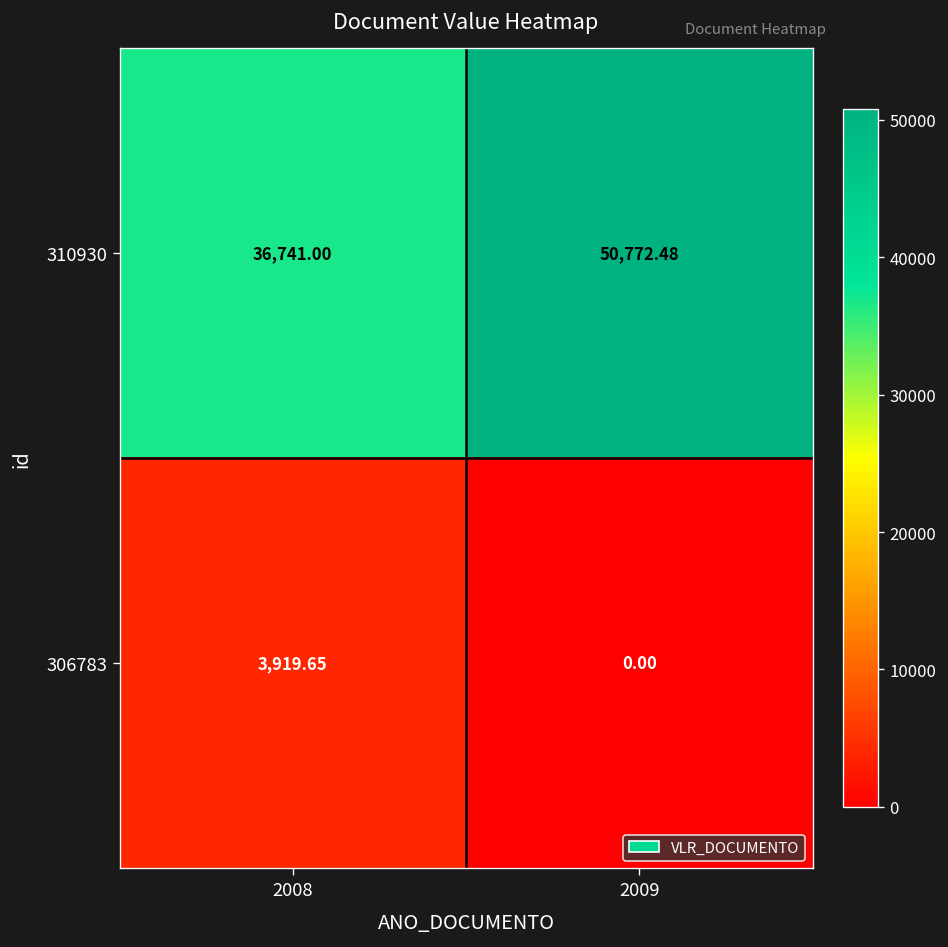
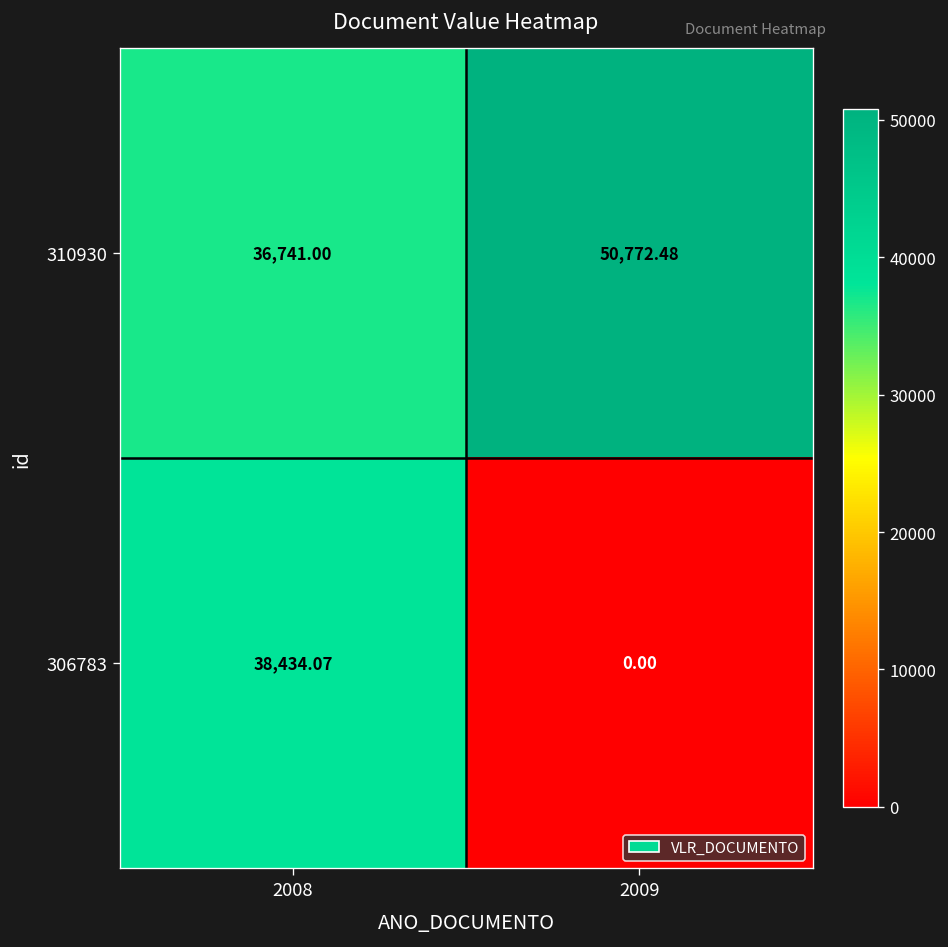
  {
    "310930": {
      "2008": "36,741.00",
      "2009": "50,772.48"
    },
    "306783": {
-     "2008": "3,919.65",
+     "2008": "38,434.07",
      "2009": "0.00"
    }
  }
